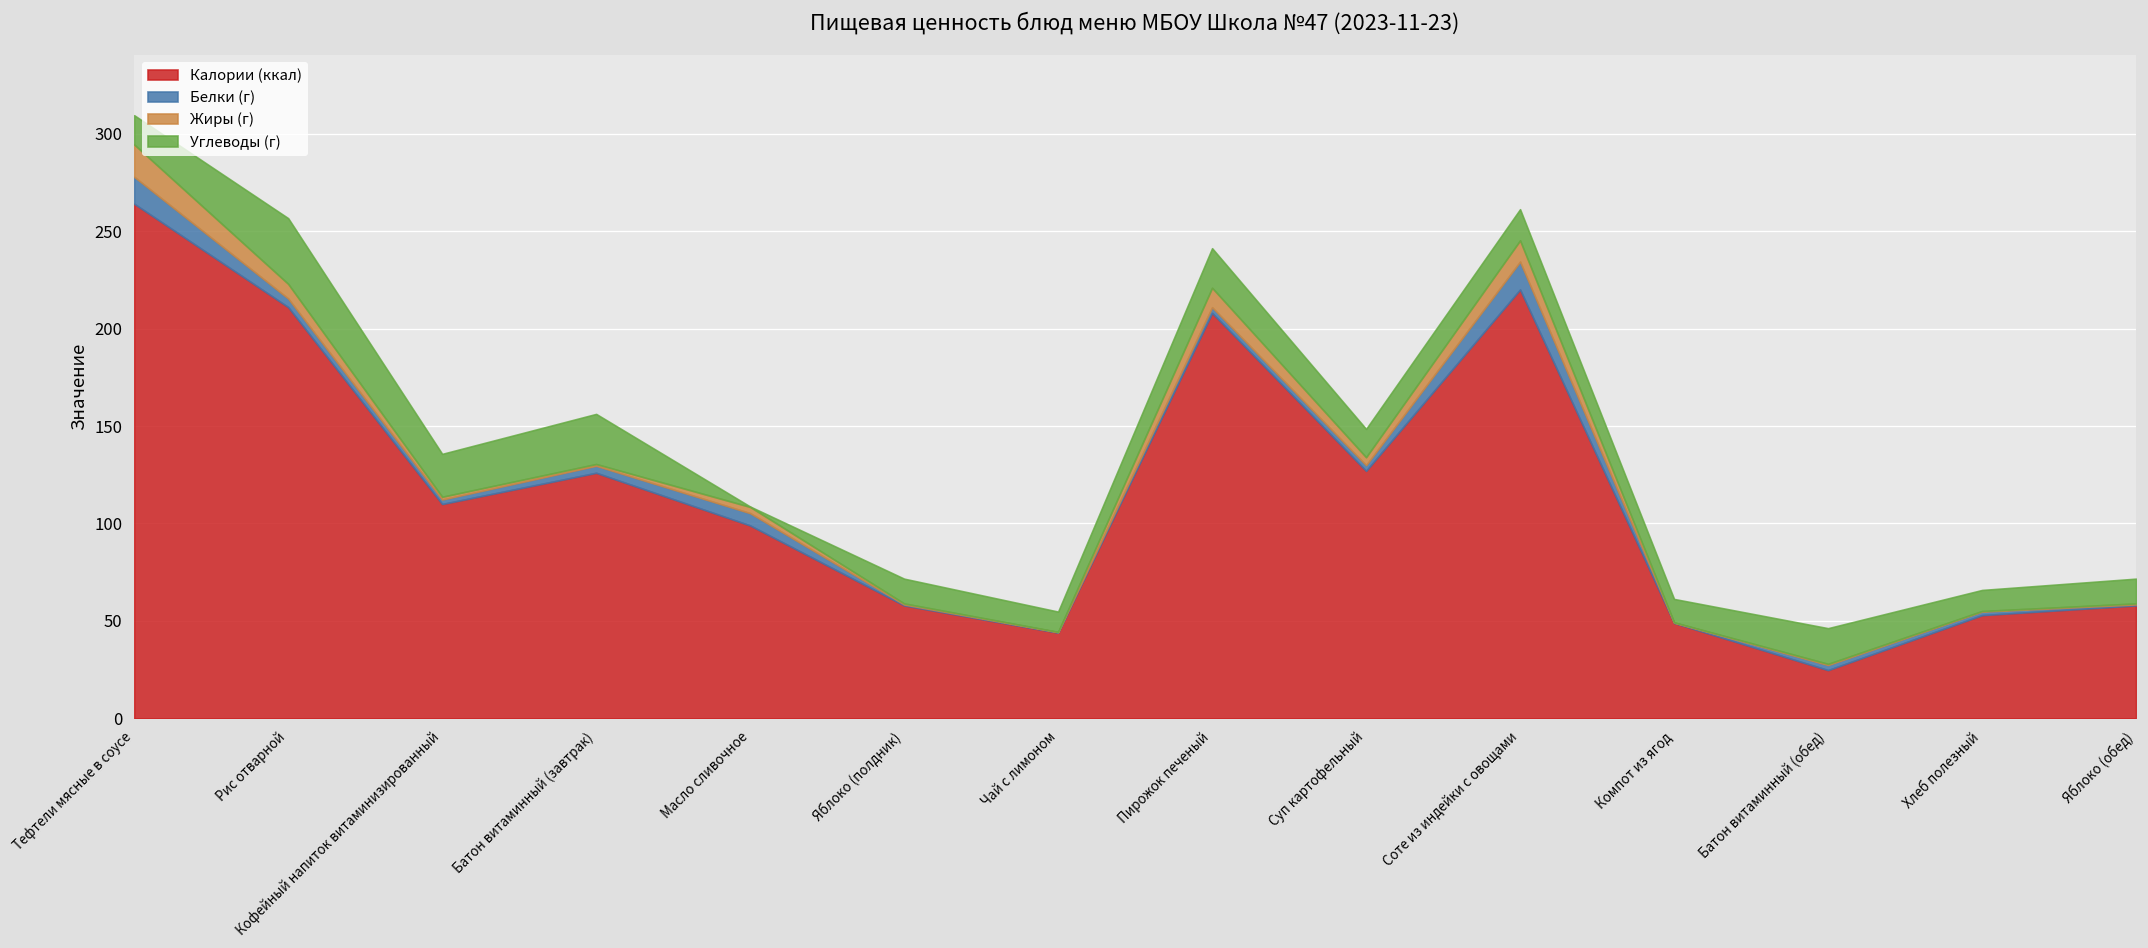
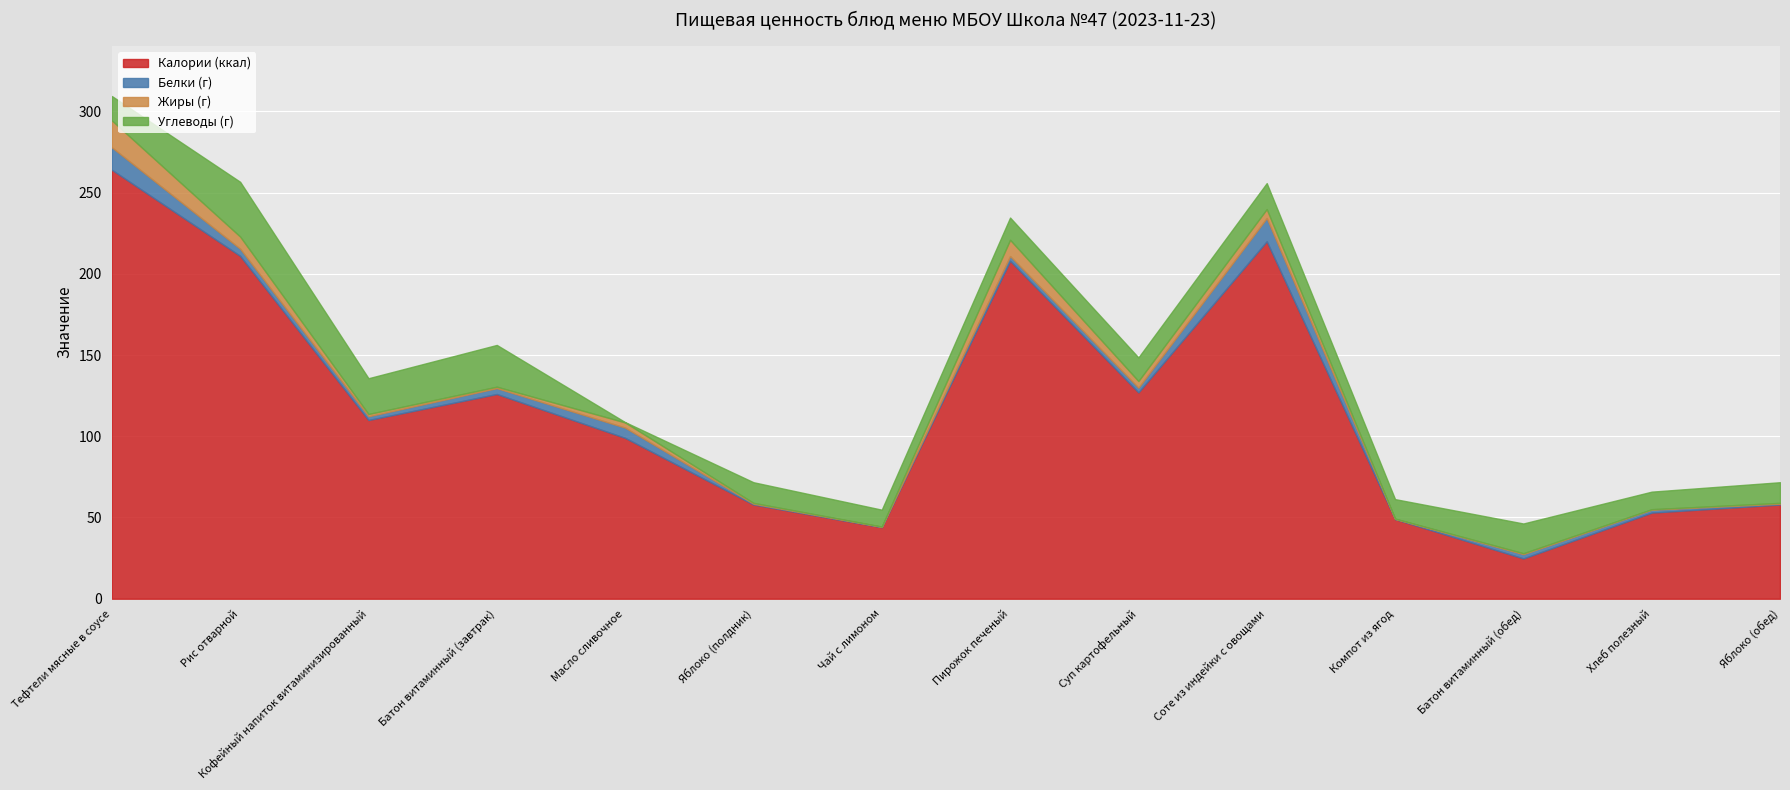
  {
    "Калории (ккал)": {
      "Тефтели мясные в соусе": 264,
      "Рис отварной": 211,
      "Кофейный напиток витаминизированный": 110,
      "Батон витаминный (завтрак)": 126,
      "Масло сливочное": 99,
      "Пирожок печеный": 208,
      "Суп картофельный": 127,
      "Соте из индейки с овощами": 220,
      "Батон витаминный (обед)": 25,
      "Хлеб полезный": 53
    },
    "Белки (г)": {
      "Тефтели мясные в соусе": 14,
      "Рис отварной": 4,
      "Масло сливочное": 6,
      "Пирожок печеный": 3,
      "Суп картофельный": 3,
      "Соте из индейки с овощами": 14
    },
    "Жиры (г)": {
      "Тефтели мясные в соусе": 17,
      "Рис отварной": 8,
      "Пирожок печеный": 10,
      "Суп картофельный": 4,
-     "Соте из индейки с овощами": 11
+     "Соте из индейки с овощами": 6
    },
    "Углеводы (г)": {
      "Тефтели мясные в соусе": 15,
      "Рис отварной": 34,
      "Кофейный напиток витаминизированный": 22,
      "Батон витаминный (завтрак)": 26,
      "Яблоко (полдник)": 13,
      "Чай с лимоном": 10,
-     "Пирожок печеный": 20,
+     "Пирожок печеный": 14,
      "Суп картофельный": 15,
      "Соте из индейки с овощами": 16,
      "Компот из ягод": 12,
      "Батон витаминный (обед)": 18,
      "Хлеб полезный": 11,
      "Яблоко (обед)": 13
    }
  }
